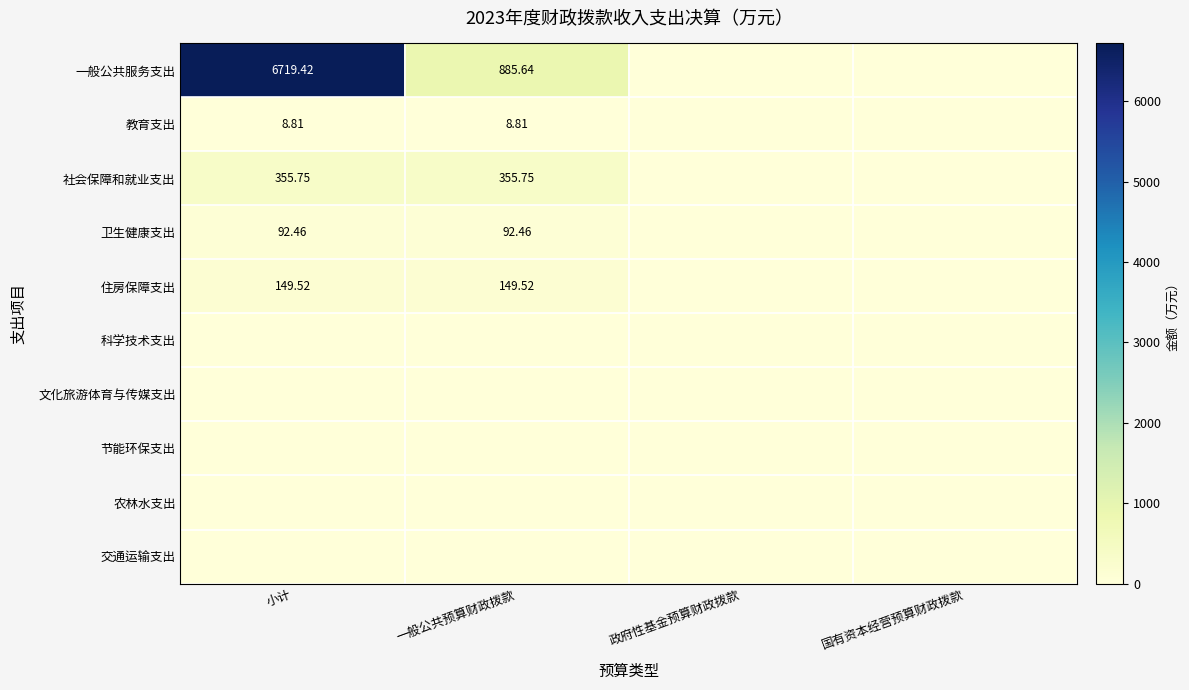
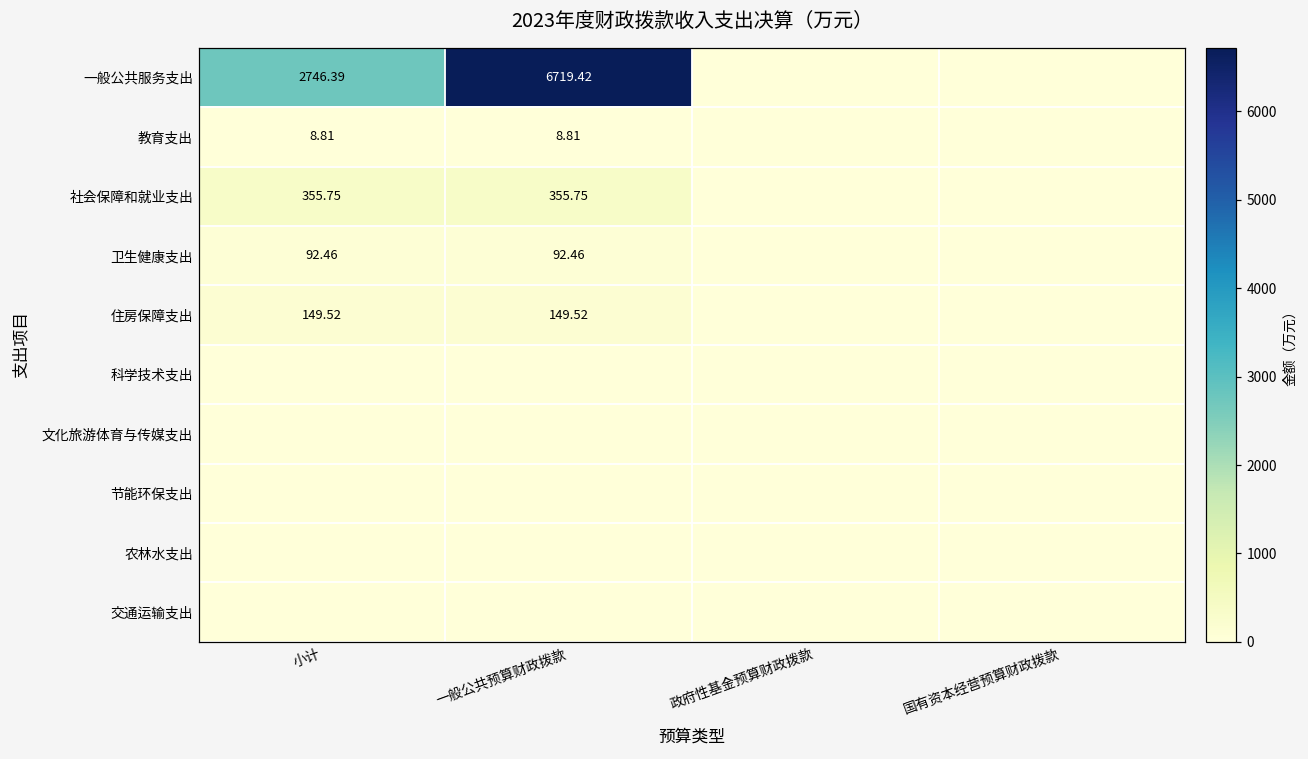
  {
    "一般公共服务支出": {
-     "小计": 6719.42,
-     "一般公共预算财政拨款": 885.64
+     "小计": 2746.39,
+     "一般公共预算财政拨款": 6719.42
    },
    "教育支出": {
      "小计": 8.81,
      "一般公共预算财政拨款": 8.81
    },
    "社会保障和就业支出": {
      "小计": 355.75,
      "一般公共预算财政拨款": 355.75
    },
    "卫生健康支出": {
      "小计": 92.46,
      "一般公共预算财政拨款": 92.46
    },
    "住房保障支出": {
      "小计": 149.52,
      "一般公共预算财政拨款": 149.52
    }
  }
